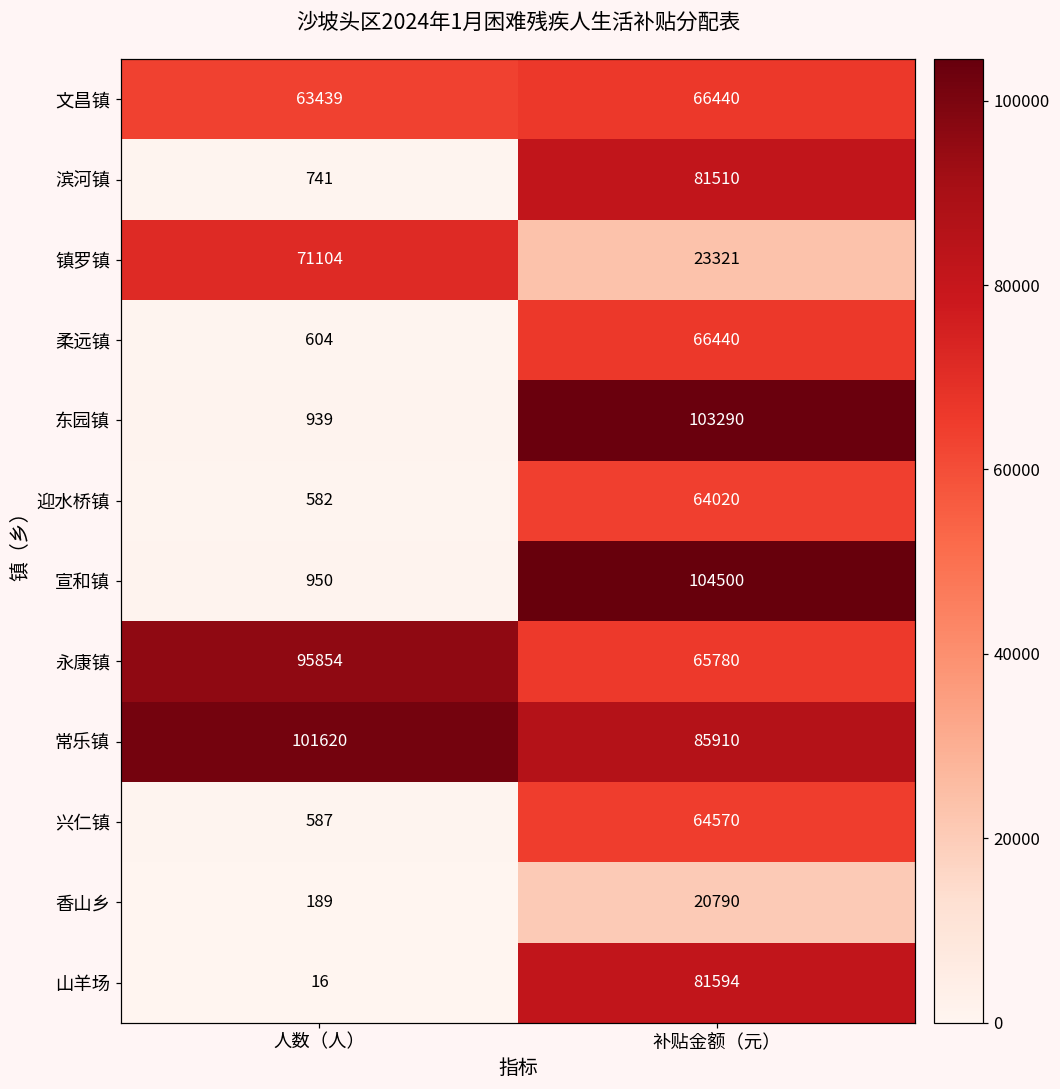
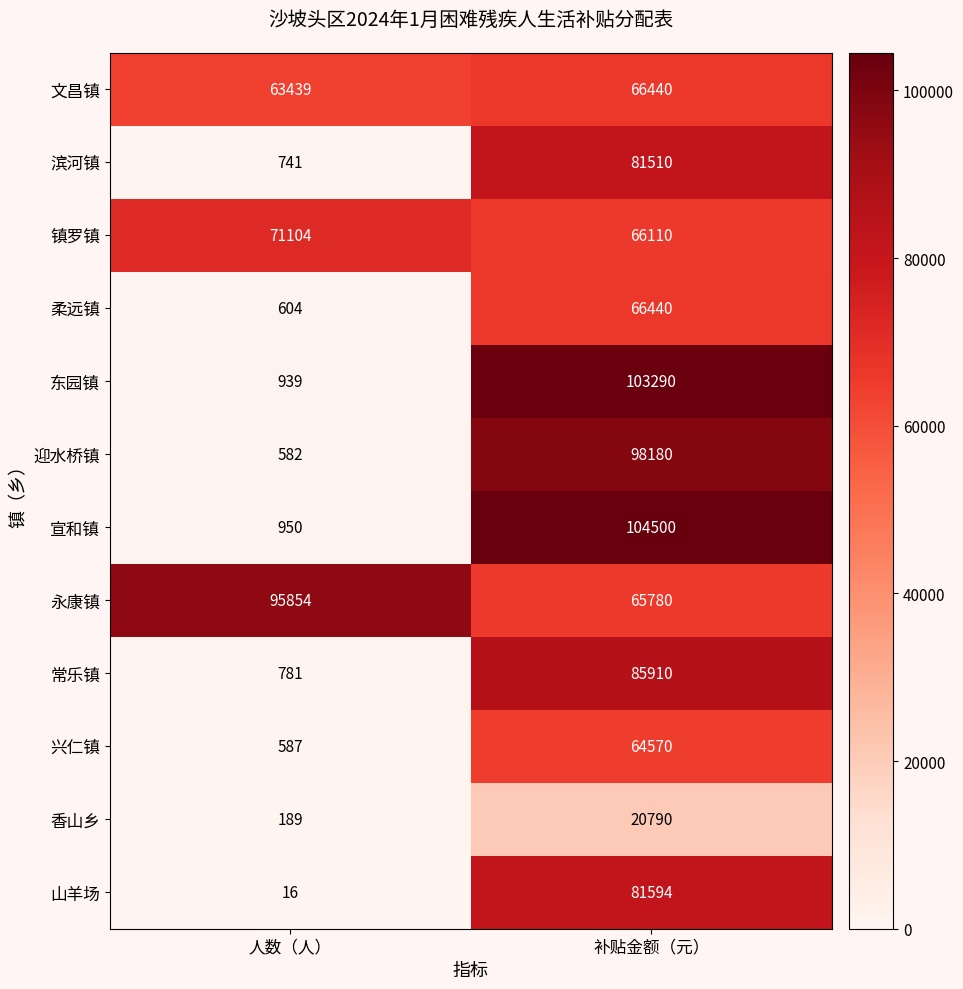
  {
    "文昌镇": {
      "人数（人）": 63439,
      "补贴金额（元）": 66440
    },
    "滨河镇": {
      "人数（人）": 741,
      "补贴金额（元）": 81510
    },
    "镇罗镇": {
      "人数（人）": 71104,
-     "补贴金额（元）": 23321
+     "补贴金额（元）": 66110
    },
    "柔远镇": {
      "人数（人）": 604,
      "补贴金额（元）": 66440
    },
    "东园镇": {
      "人数（人）": 939,
      "补贴金额（元）": 103290
    },
    "迎水桥镇": {
      "人数（人）": 582,
-     "补贴金额（元）": 64020
+     "补贴金额（元）": 98180
    },
    "宣和镇": {
      "人数（人）": 950,
      "补贴金额（元）": 104500
    },
    "永康镇": {
      "人数（人）": 95854,
      "补贴金额（元）": 65780
    },
    "常乐镇": {
-     "人数（人）": 101620,
+     "人数（人）": 781,
      "补贴金额（元）": 85910
    },
    "兴仁镇": {
      "人数（人）": 587,
      "补贴金额（元）": 64570
    },
    "香山乡": {
      "人数（人）": 189,
      "补贴金额（元）": 20790
    },
    "山羊场": {
      "人数（人）": 16,
      "补贴金额（元）": 81594
    }
  }
